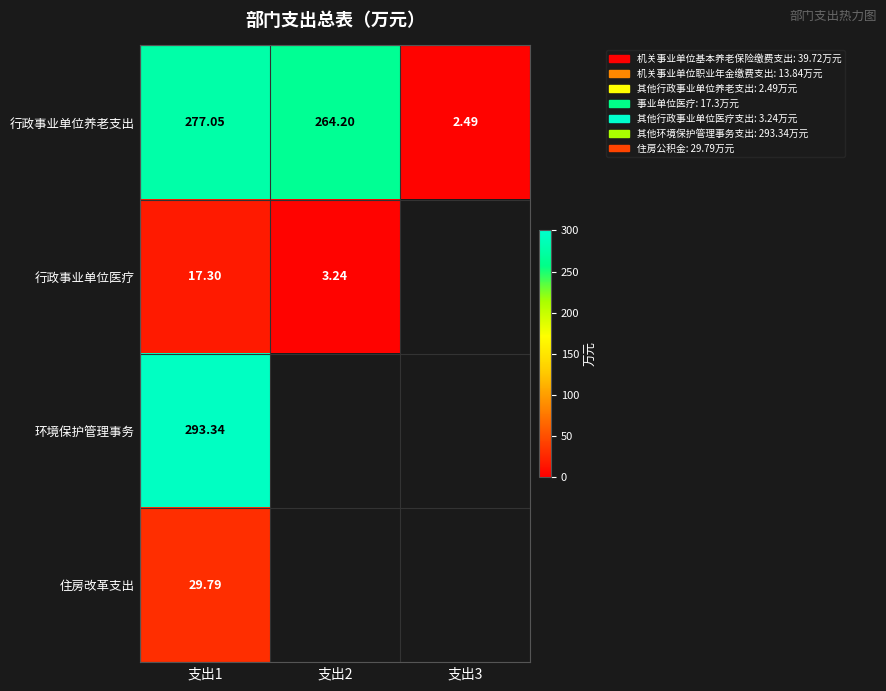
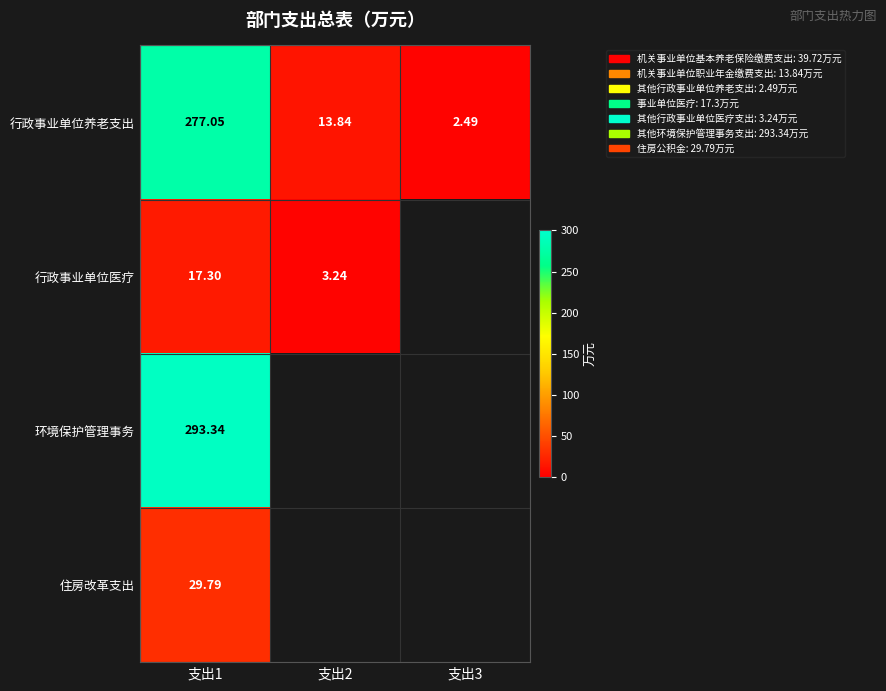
  {
    "行政事业单位养老支出": {
      "支出1": 277.05,
-     "支出2": 264.20,
+     "支出2": 13.84,
      "支出3": 2.49
    },
    "行政事业单位医疗": {
      "支出1": 17.30,
      "支出2": 3.24
    },
    "环境保护管理事务": {
      "支出1": 293.34
    },
    "住房改革支出": {
      "支出1": 29.79
    }
  }
